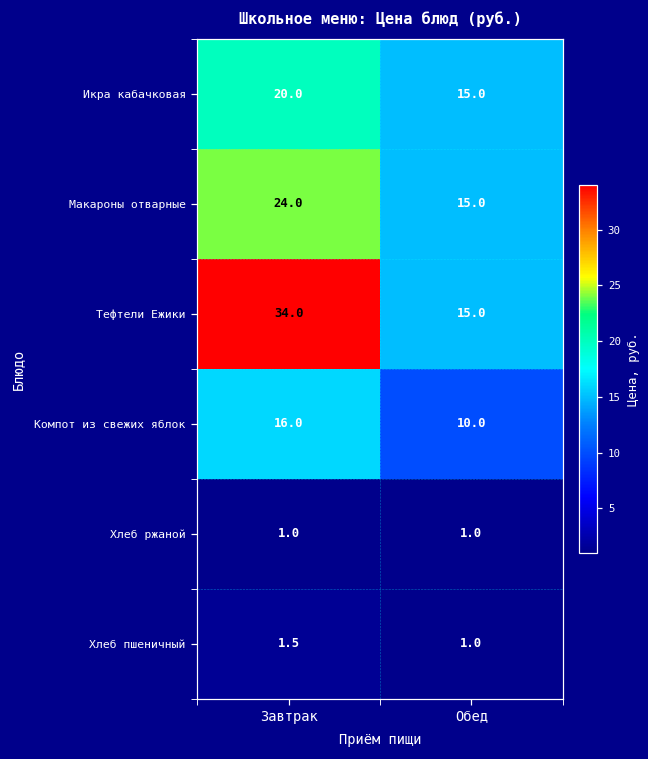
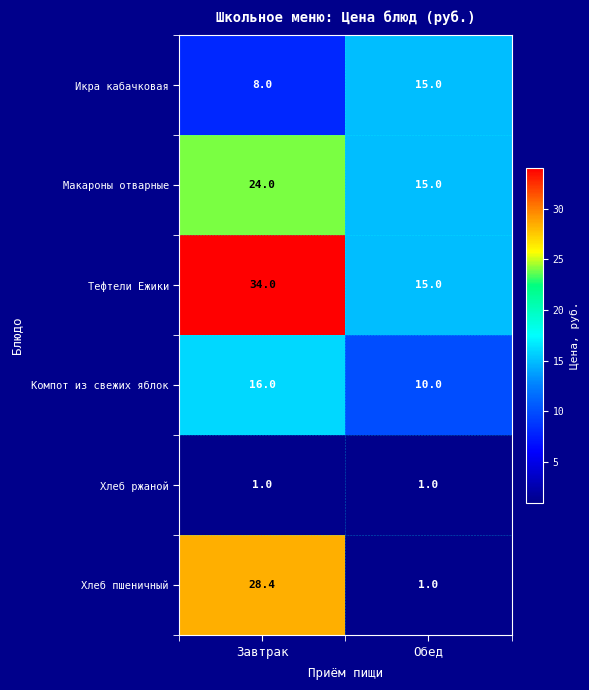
  {
    "Икра кабачковая": {
-     "Завтрак": 20.0,
+     "Завтрак": 8.0,
      "Обед": 15.0
    },
    "Макароны отварные": {
      "Завтрак": 24.0,
      "Обед": 15.0
    },
    "Тефтели Ежики": {
      "Завтрак": 34.0,
      "Обед": 15.0
    },
    "Компот из свежих яблок": {
      "Завтрак": 16.0,
      "Обед": 10.0
    },
    "Хлеб ржаной": {
      "Завтрак": 1.0,
      "Обед": 1.0
    },
    "Хлеб пшеничный": {
-     "Завтрак": 1.5,
+     "Завтрак": 28.4,
      "Обед": 1.0
    }
  }
